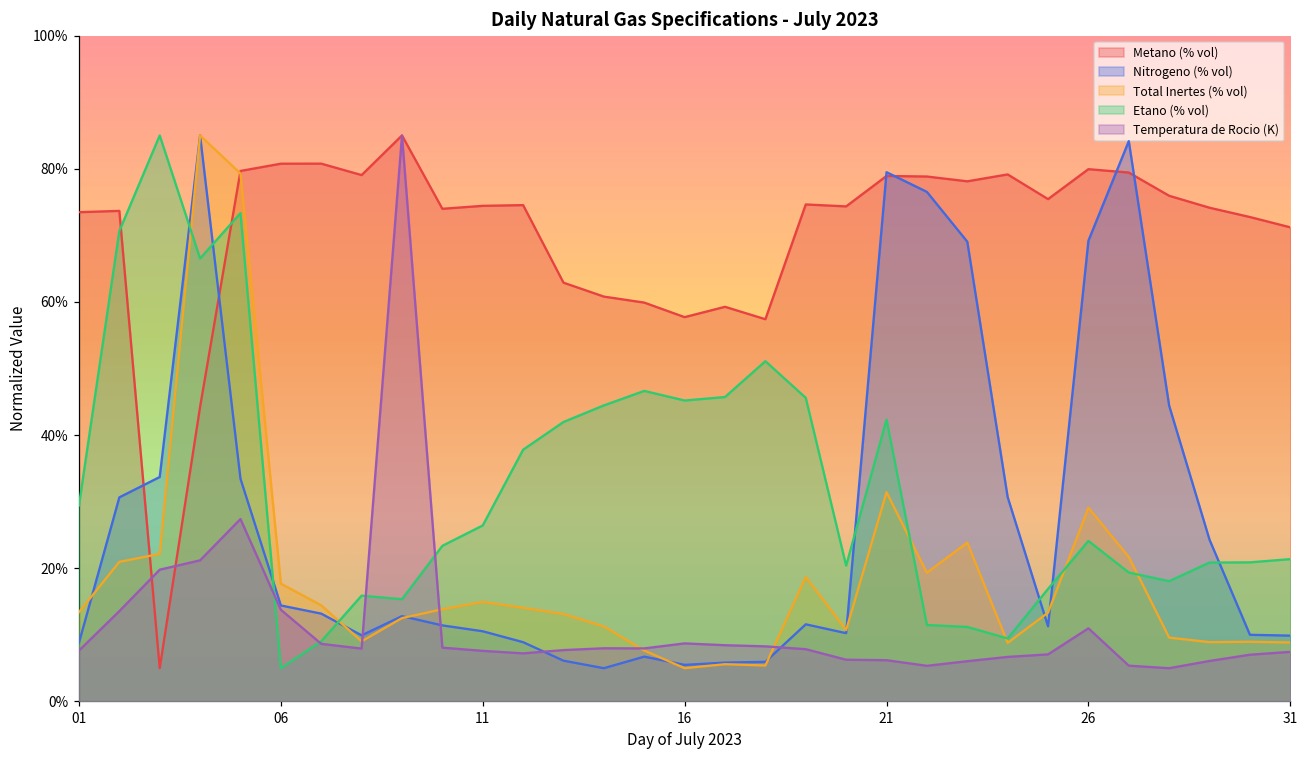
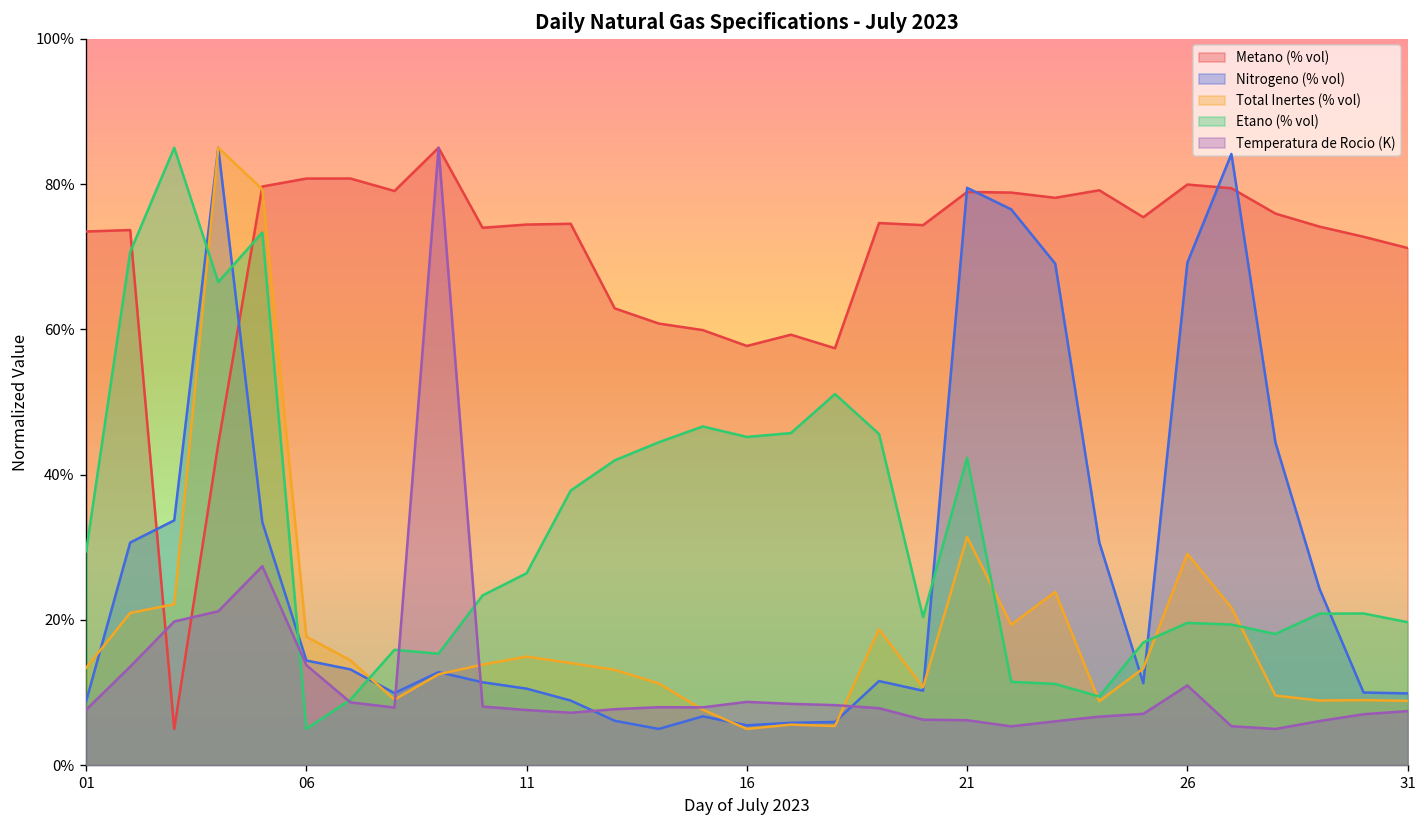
  {
    "Etano (% vol)": {
      "01": "29%",
      "06": "5%",
      "11": "26%",
      "16": "45%",
      "21": "42%",
-     "26": "24%",
-     "31": "21%"
+     "26": "20%",
+     "31": "20%"
    }
  }
